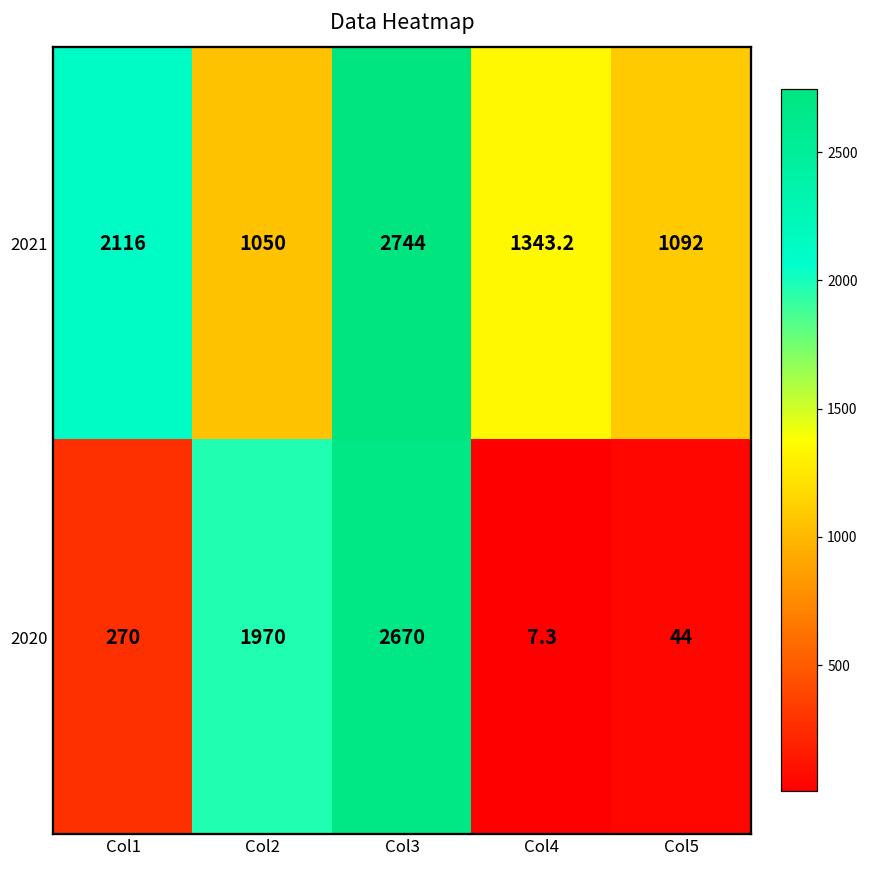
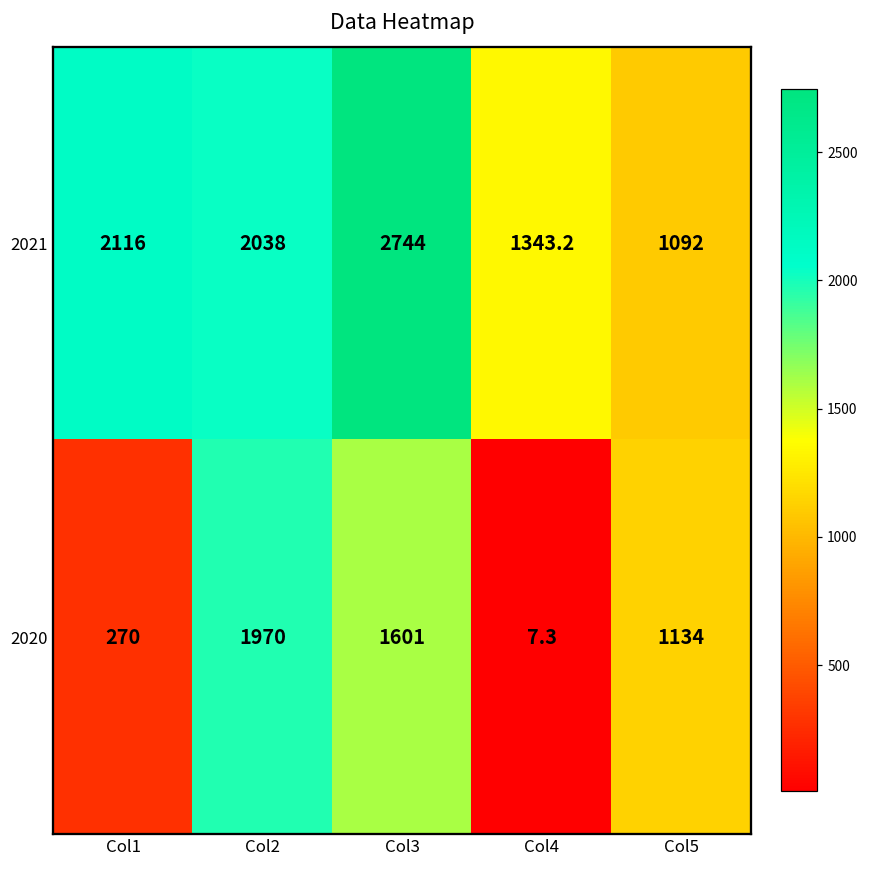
  {
    "2021": {
      "Col1": 2116,
-     "Col2": 1050,
+     "Col2": 2038,
      "Col3": 2744,
      "Col4": 1343.2,
      "Col5": 1092
    },
    "2020": {
      "Col1": 270,
      "Col2": 1970,
-     "Col3": 2670,
+     "Col3": 1601,
      "Col4": 7.3,
-     "Col5": 44
+     "Col5": 1134
    }
  }
